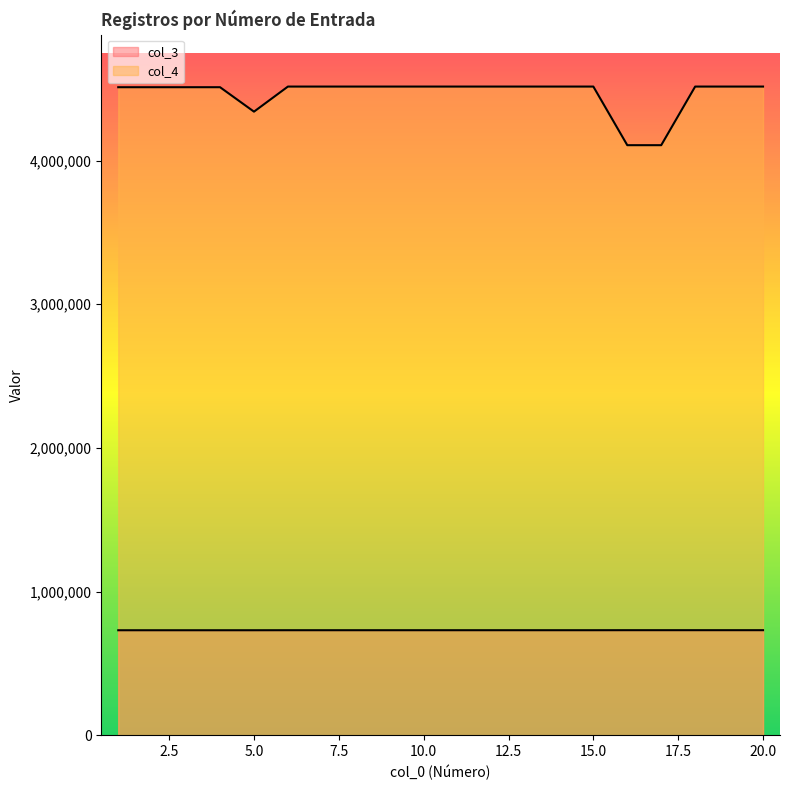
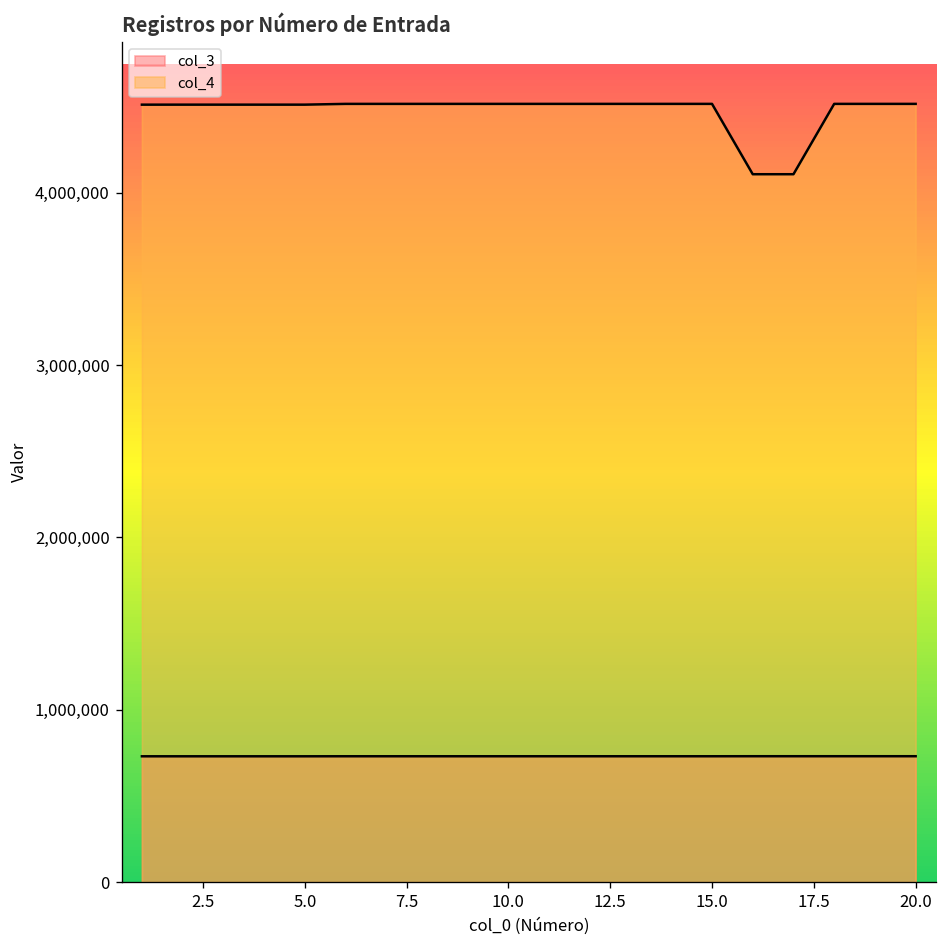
  {
    "col_3": {
      "5.0": "730,000",
      "10.0": "730,000",
      "15.0": "730,000",
      "20.0": "730,000"
    },
    "col_4": {
-     "5.0": "4,340,000",
+     "5.0": "4,510,000",
      "10.0": "4,520,000",
      "15.0": "4,520,000",
      "20.0": "4,520,000"
    }
  }
